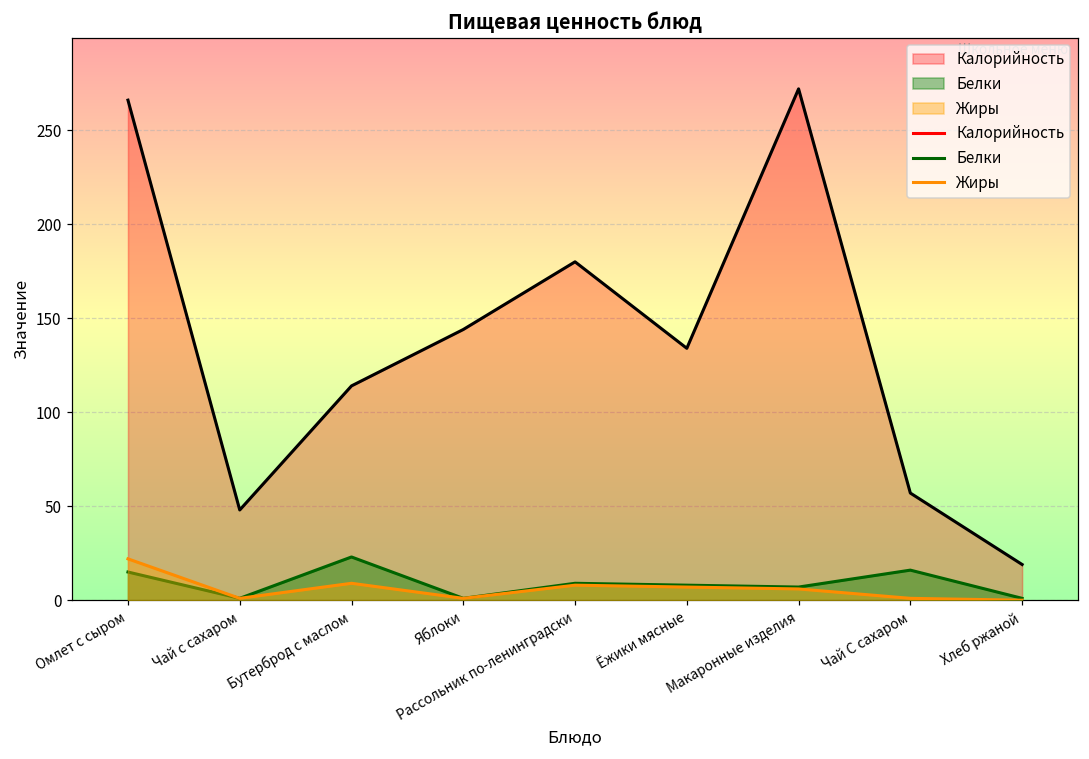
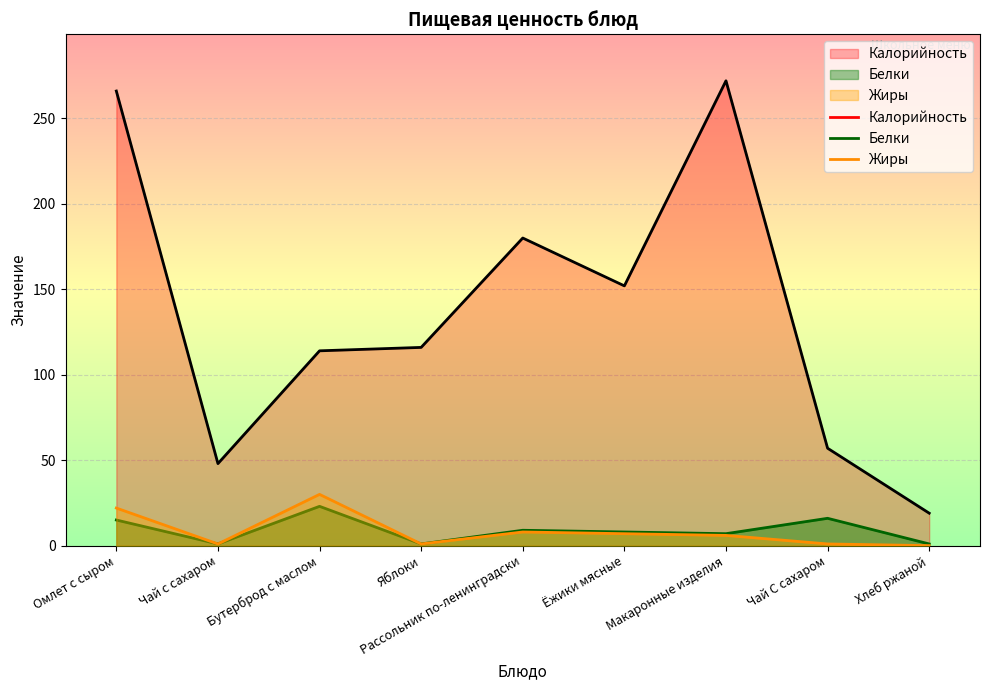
  {
    "Калорийность": {
      "Омлет с сыром": 266,
      "Чай с сахаром": 48,
      "Бутерброд с маслом": 114,
-     "Яблоки": 144,
+     "Яблоки": 116,
      "Рассольник по-ленинградски": 180,
-     "Ёжики мясные": 134,
+     "Ёжики мясные": 152,
      "Макаронные изделия": 272,
      "Чай С сахаром": 57,
      "Хлеб ржаной": 19
    },
    "Белки": {
      "Омлет с сыром": 15,
      "Бутерброд с маслом": 23,
      "Чай С сахаром": 16
    },
    "Жиры": {
      "Омлет с сыром": 22,
-     "Бутерброд с маслом": 9,
+     "Бутерброд с маслом": 30,
      "Чай С сахаром": 1
    }
  }
